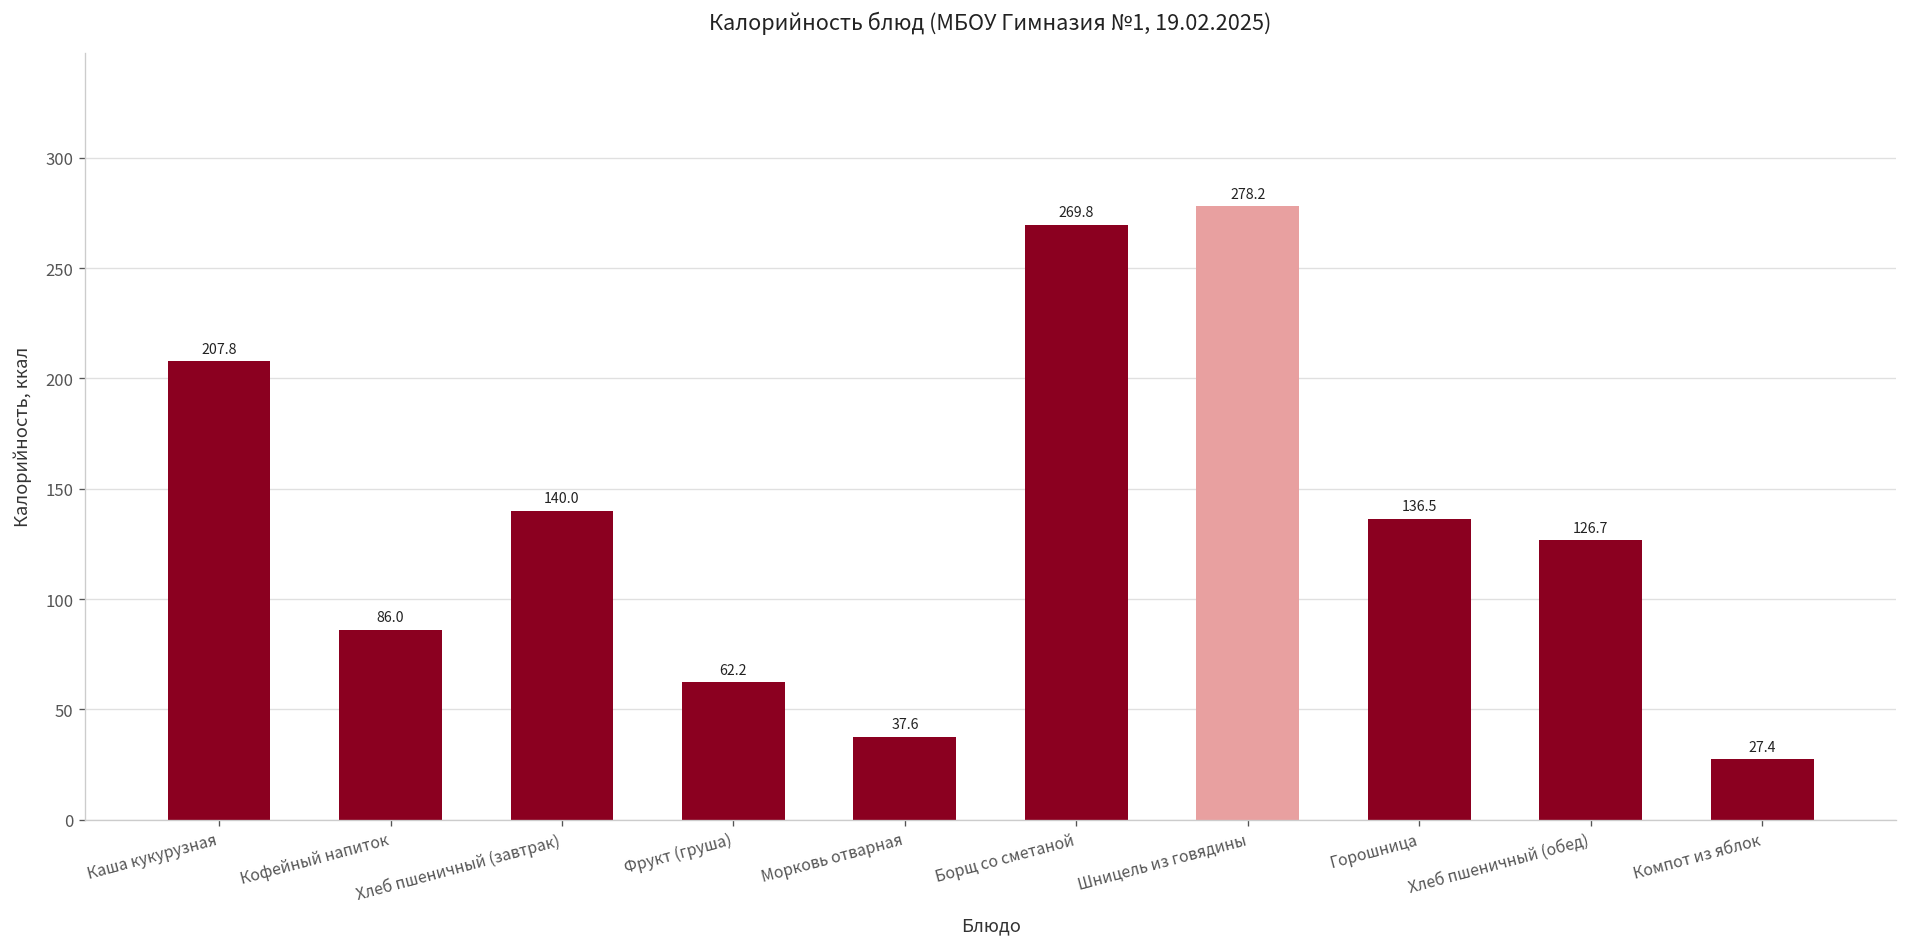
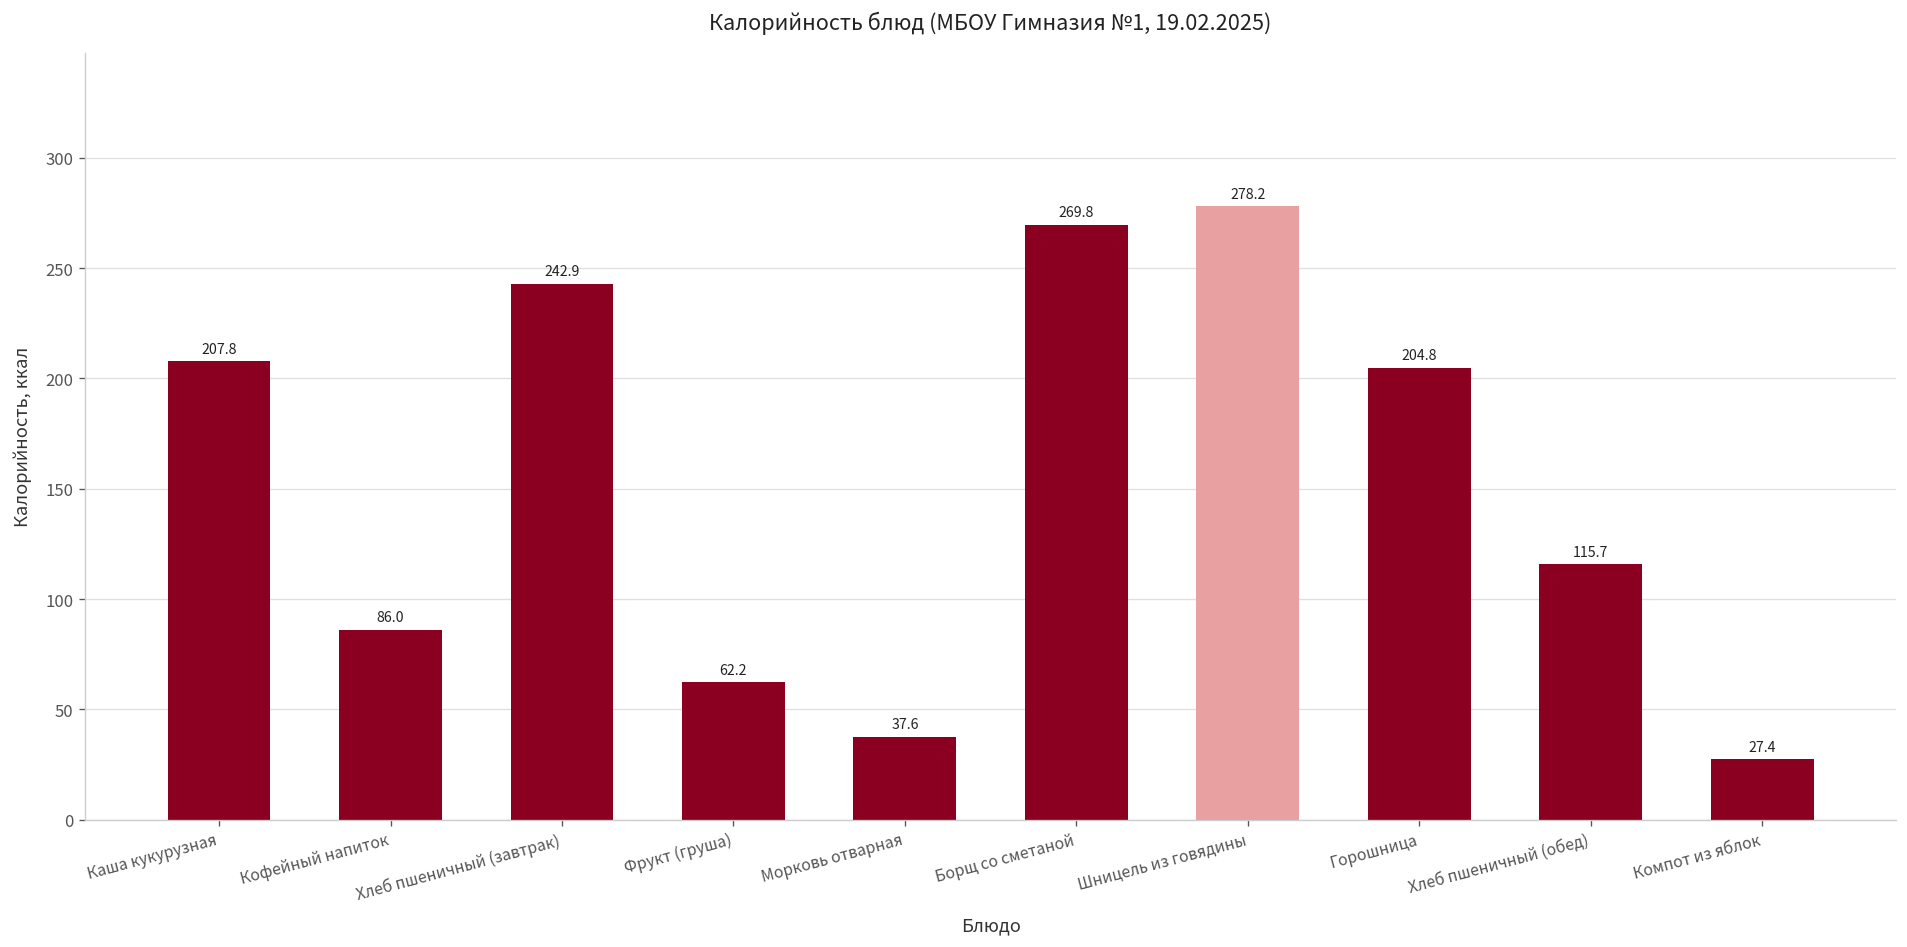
  {
    "Каша кукурузная": 207.8,
    "Кофейный напиток": 86.0,
-   "Хлеб пшеничный (завтрак)": 140.0,
+   "Хлеб пшеничный (завтрак)": 242.9,
    "Фрукт (груша)": 62.2,
    "Морковь отварная": 37.6,
    "Борщ со сметаной": 269.8,
    "Шницель из говядины": 278.2,
-   "Горошница": 136.5,
-   "Хлеб пшеничный (обед)": 126.7,
+   "Горошница": 204.8,
+   "Хлеб пшеничный (обед)": 115.7,
    "Компот из яблок": 27.4
  }
